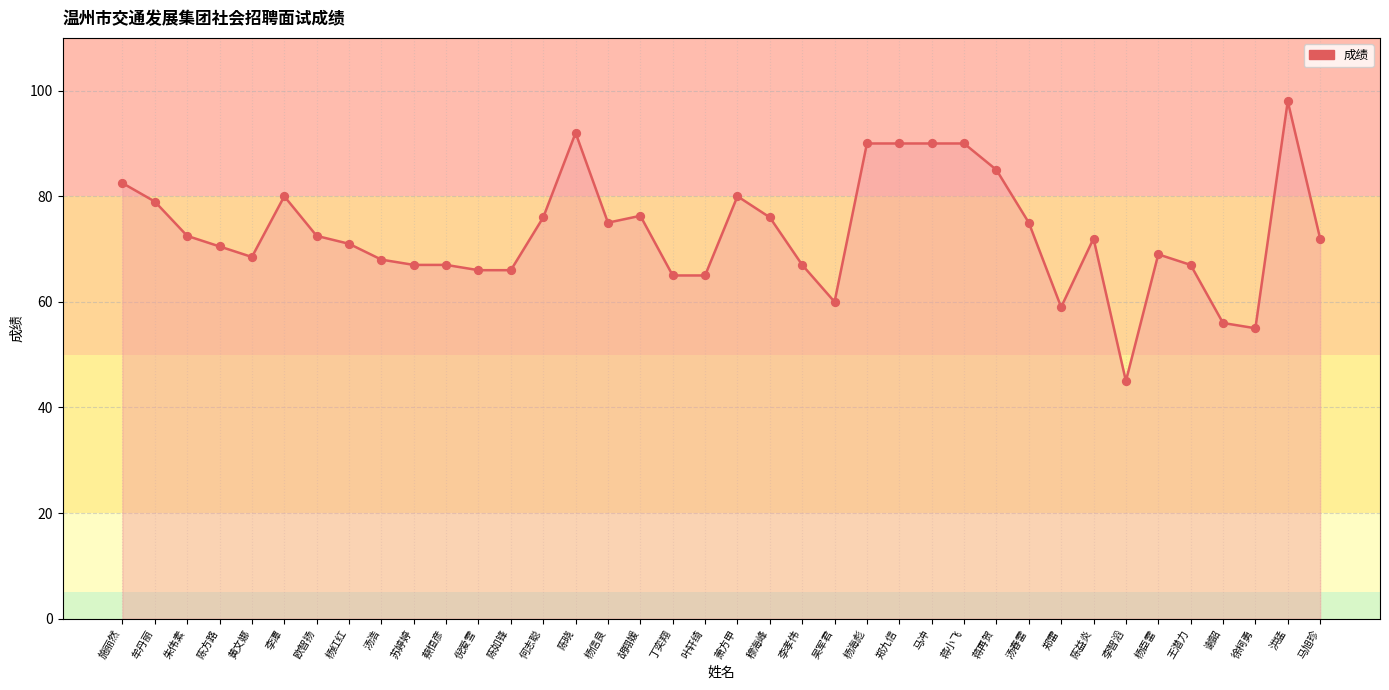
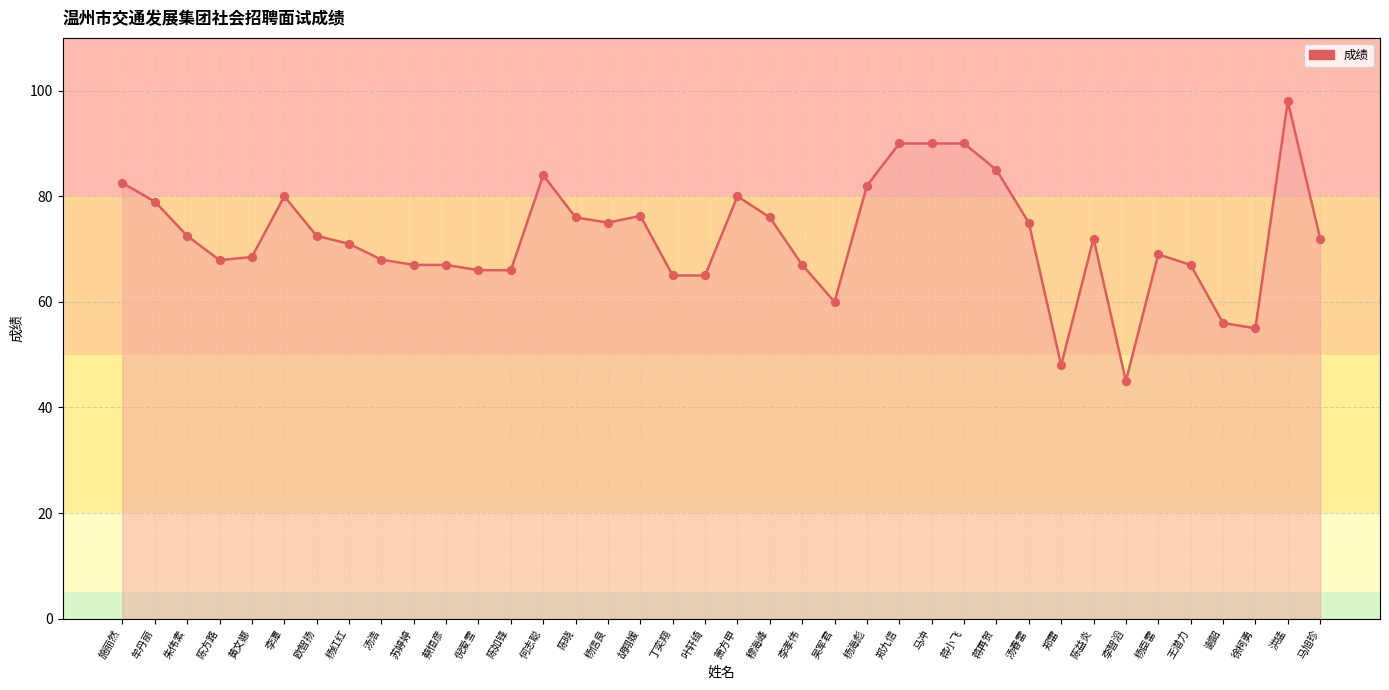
  {
    "施丽然": 83,
    "牟丹丽": 79,
    "朱伟素": 73,
-   "陈方路": 71,
+   "陈方路": 68,
    "黄文娜": 69,
    "李潭": 80,
    "欧智扬": 73,
    "杨红红": 71,
    "汤浩": 68,
    "苏婷婷": 67,
    "蔡恒彦": 67,
    "倪爱雪": 66,
    "陈如锋": 66,
-   "何志聪": 76,
-   "陈晓": 92,
+   "何志聪": 84,
+   "陈晓": 76,
    "杨信良": 75,
    "胡翔媛": 76,
    "丁奕翔": 65,
    "叶轩绮": 65,
    "萧方甲": 80,
    "穆海峰": 76,
    "李孝伟": 67,
    "吴军君": 60,
-   "杨海彪": 90,
+   "杨海彪": 82,
    "郑九信": 90,
    "马冲": 90,
    "蒋小飞": 90,
    "蒋再贺": 85,
    "汤春雷": 75,
-   "郑雷": 59,
+   "郑雷": 48,
    "陈益炎": 72,
    "李智滔": 45,
    "杨臣雷": 69,
    "王潜力": 67,
    "谢韶": 56,
    "徐柯勇": 55,
    "洪猛": 98,
    "马旭珍": 72
  }
